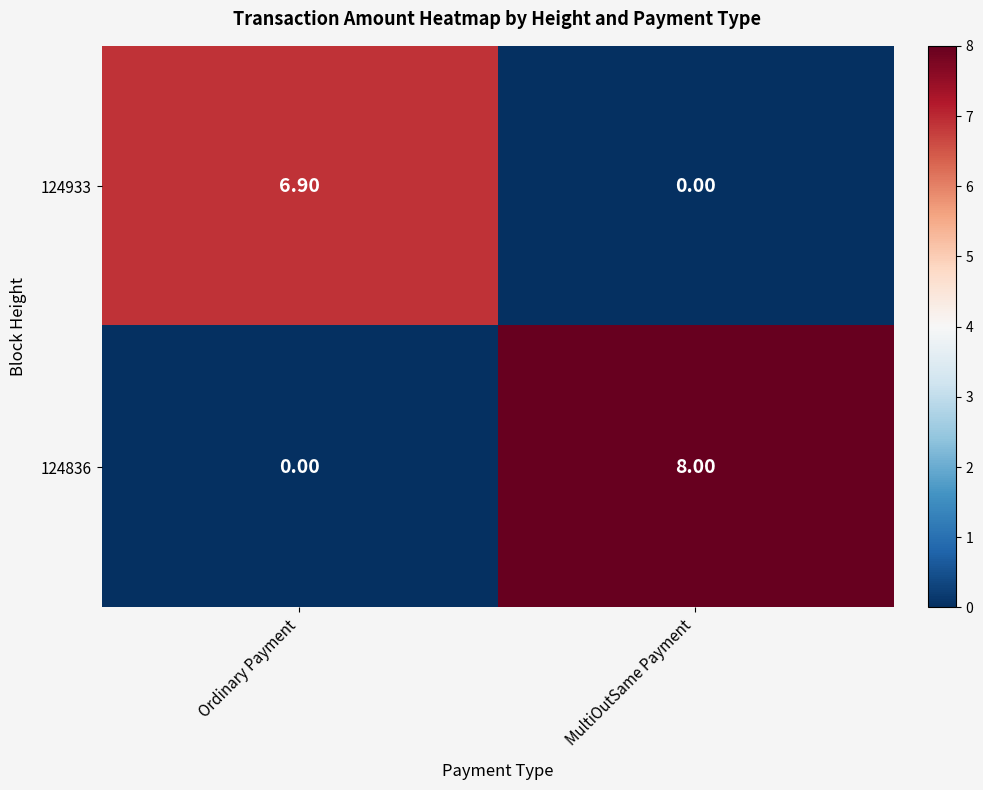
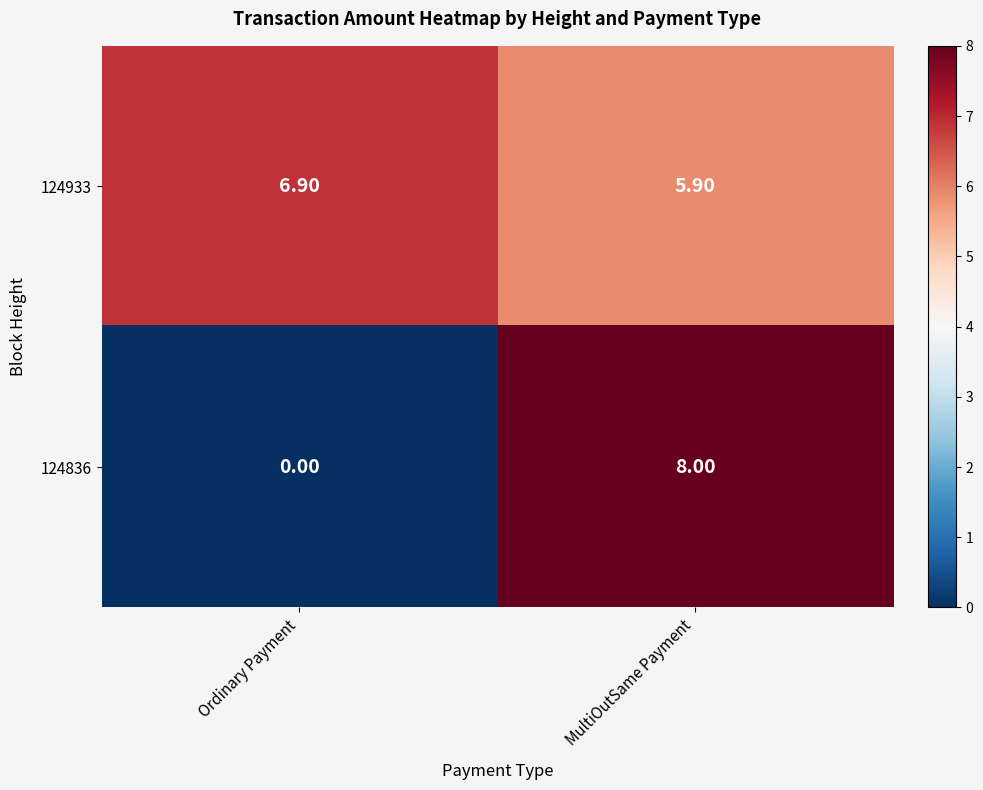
  {
    "124933": {
      "Ordinary Payment": 6.90,
-     "MultiOutSame Payment": 0.00
+     "MultiOutSame Payment": 5.90
    },
    "124836": {
      "Ordinary Payment": 0.00,
      "MultiOutSame Payment": 8.00
    }
  }
